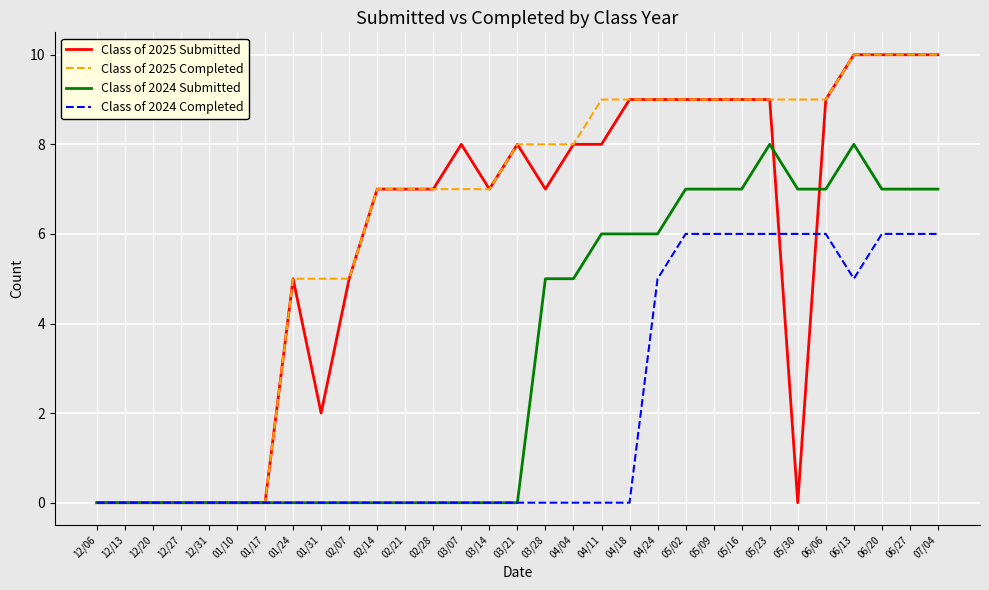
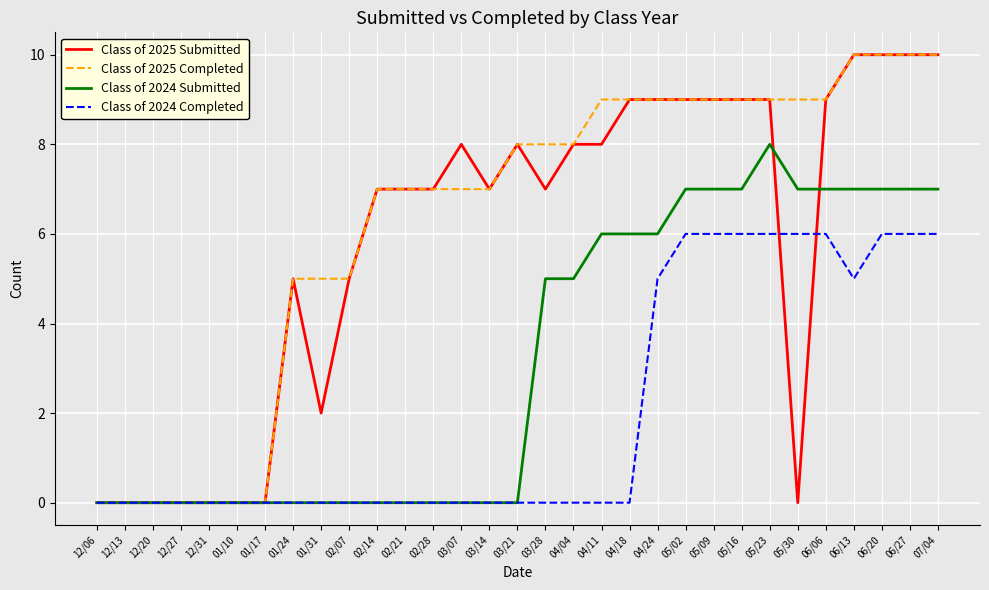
  {
    "Class of 2025 Submitted": {
      "01/31": 2,
      "03/07": 8,
      "03/28": 7,
      "04/11": 8,
      "05/30": 0
    },
    "Class of 2025 Completed": {
      "01/31": 5,
      "03/07": 7,
      "03/28": 8,
      "04/11": 9,
      "05/30": 9
    },
    "Class of 2024 Submitted": {
      "03/28": 5,
      "04/04": 5,
      "04/11": 6,
      "04/18": 6,
      "04/24": 6,
      "05/02": 7,
      "05/09": 7,
      "05/16": 7,
      "05/23": 8,
      "05/30": 7,
      "06/06": 7,
-     "06/13": 8,
+     "06/13": 7,
      "06/20": 7,
      "06/27": 7,
      "07/04": 7
    },
    "Class of 2024 Completed": {
      "03/28": 0,
      "04/04": 0,
      "04/11": 0,
      "04/18": 0,
      "04/24": 5,
      "05/02": 6,
      "05/09": 6,
      "05/16": 6,
      "05/23": 6,
      "05/30": 6,
      "06/06": 6,
      "06/13": 5,
      "06/20": 6,
      "06/27": 6,
      "07/04": 6
    }
  }
